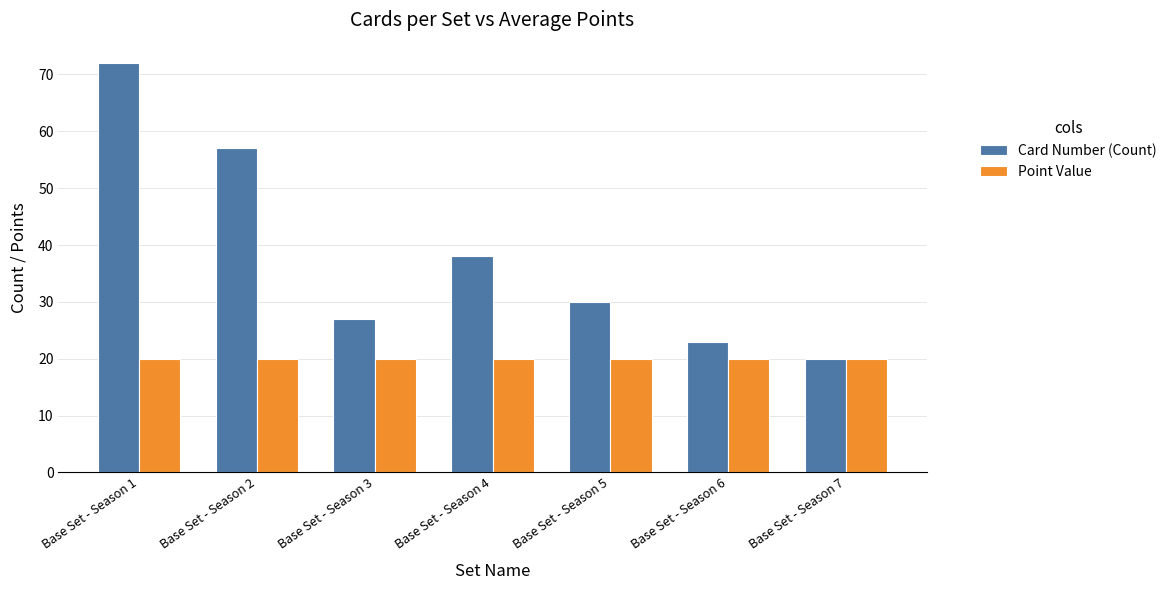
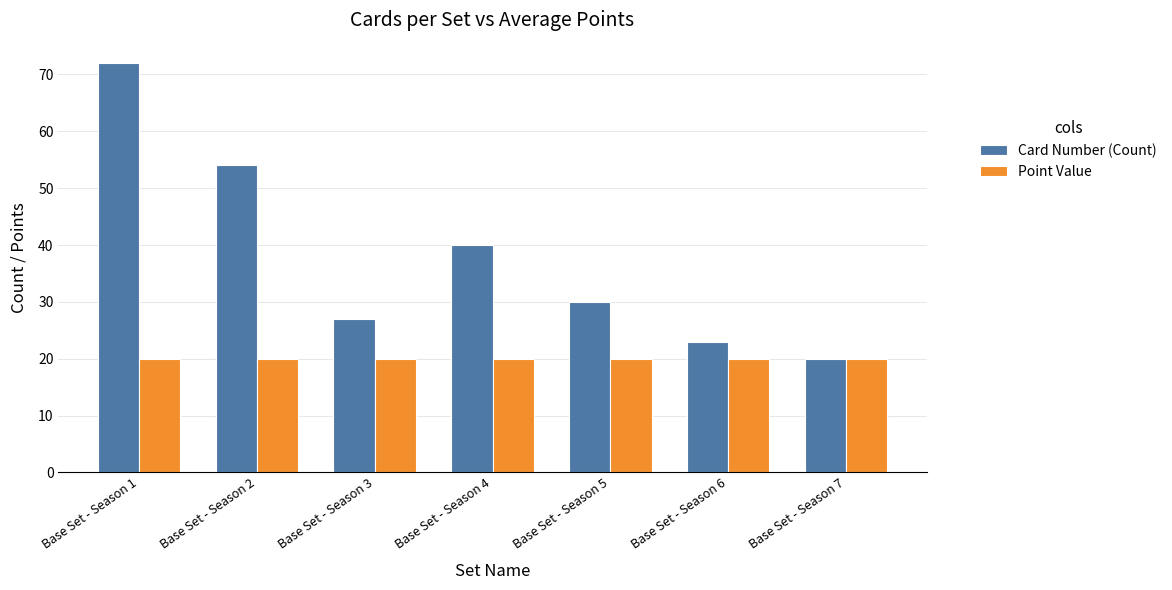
  {
    "Card Number (Count)": {
      "Base Set - Season 1": 72,
-     "Base Set - Season 2": 57,
+     "Base Set - Season 2": 54,
      "Base Set - Season 3": 27,
-     "Base Set - Season 4": 38,
+     "Base Set - Season 4": 40,
      "Base Set - Season 5": 30,
      "Base Set - Season 6": 23,
      "Base Set - Season 7": 20
    },
    "Point Value": {
      "Base Set - Season 1": 20,
      "Base Set - Season 2": 20,
      "Base Set - Season 3": 20,
      "Base Set - Season 4": 20,
      "Base Set - Season 5": 20,
      "Base Set - Season 6": 20,
      "Base Set - Season 7": 20
    }
  }
